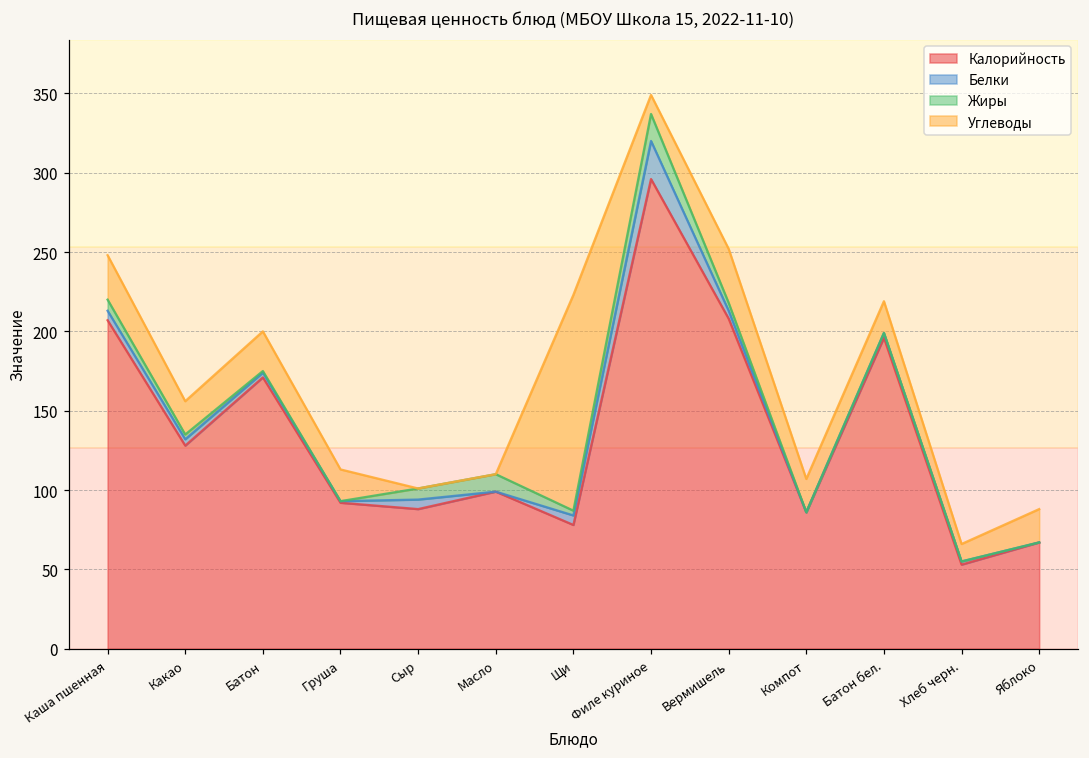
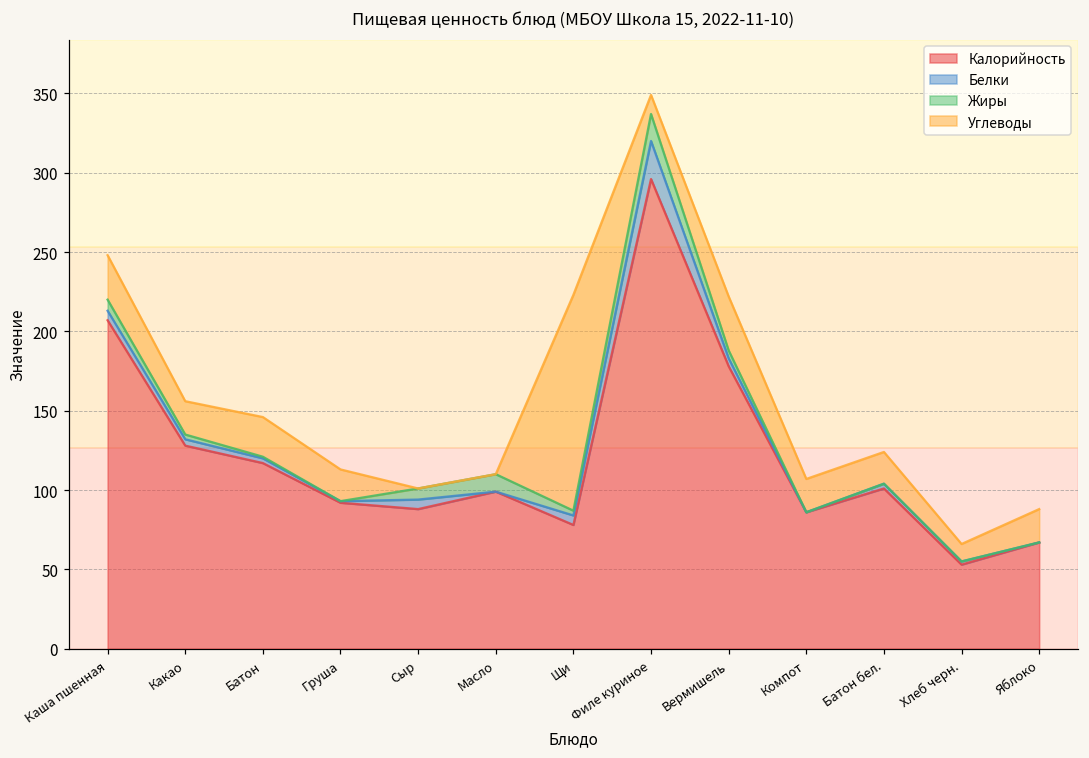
  {
    "Калорийность": {
      "Каша пшенная": 207,
      "Какао": 128,
-     "Батон": 171,
+     "Батон": 117,
      "Сыр": 88,
      "Щи": 78,
      "Филе куриное": 296,
-     "Вермишель": 208,
-     "Батон бел.": 196,
+     "Вермишель": 178,
+     "Батон бел.": 101,
      "Хлеб черн.": 53
    },
    "Белки": {
      "Каша пшенная": 6,
      "Какао": 4,
      "Сыр": 6,
      "Щи": 6,
      "Филе куриное": 24,
      "Вермишель": 5
    },
    "Жиры": {
      "Каша пшенная": 7,
      "Какао": 3,
      "Щи": 3,
      "Филе куриное": 17,
      "Вермишель": 5
    },
    "Углеводы": {
      "Каша пшенная": 28,
      "Какао": 21,
      "Батон": 25,
      "Груша": 20,
      "Щи": 136,
      "Филе куриное": 12,
      "Вермишель": 34,
      "Компот": 21,
      "Батон бел.": 20,
      "Хлеб черн.": 11,
      "Яблоко": 21
    }
  }
